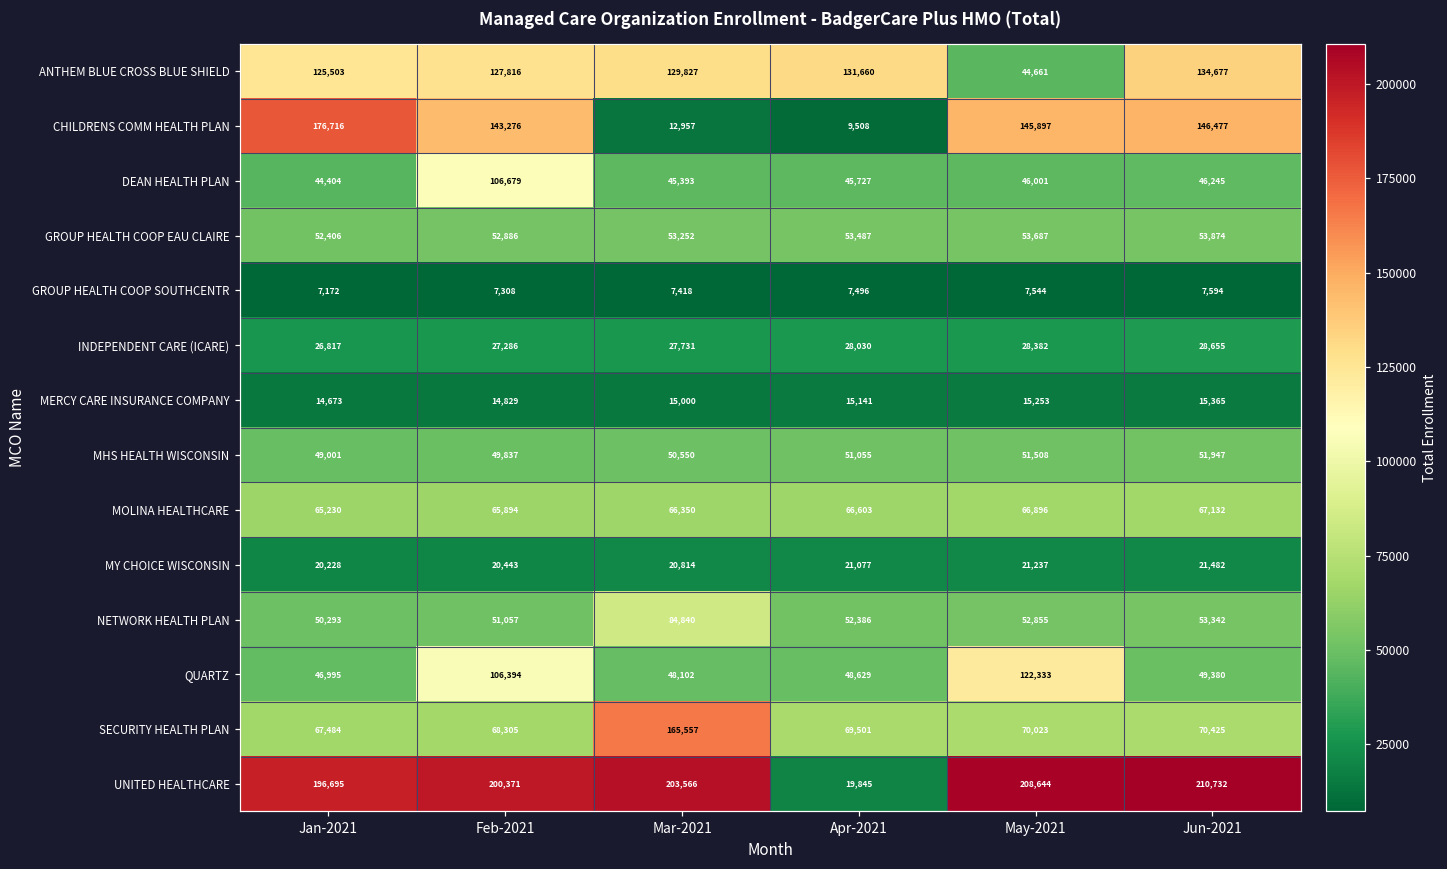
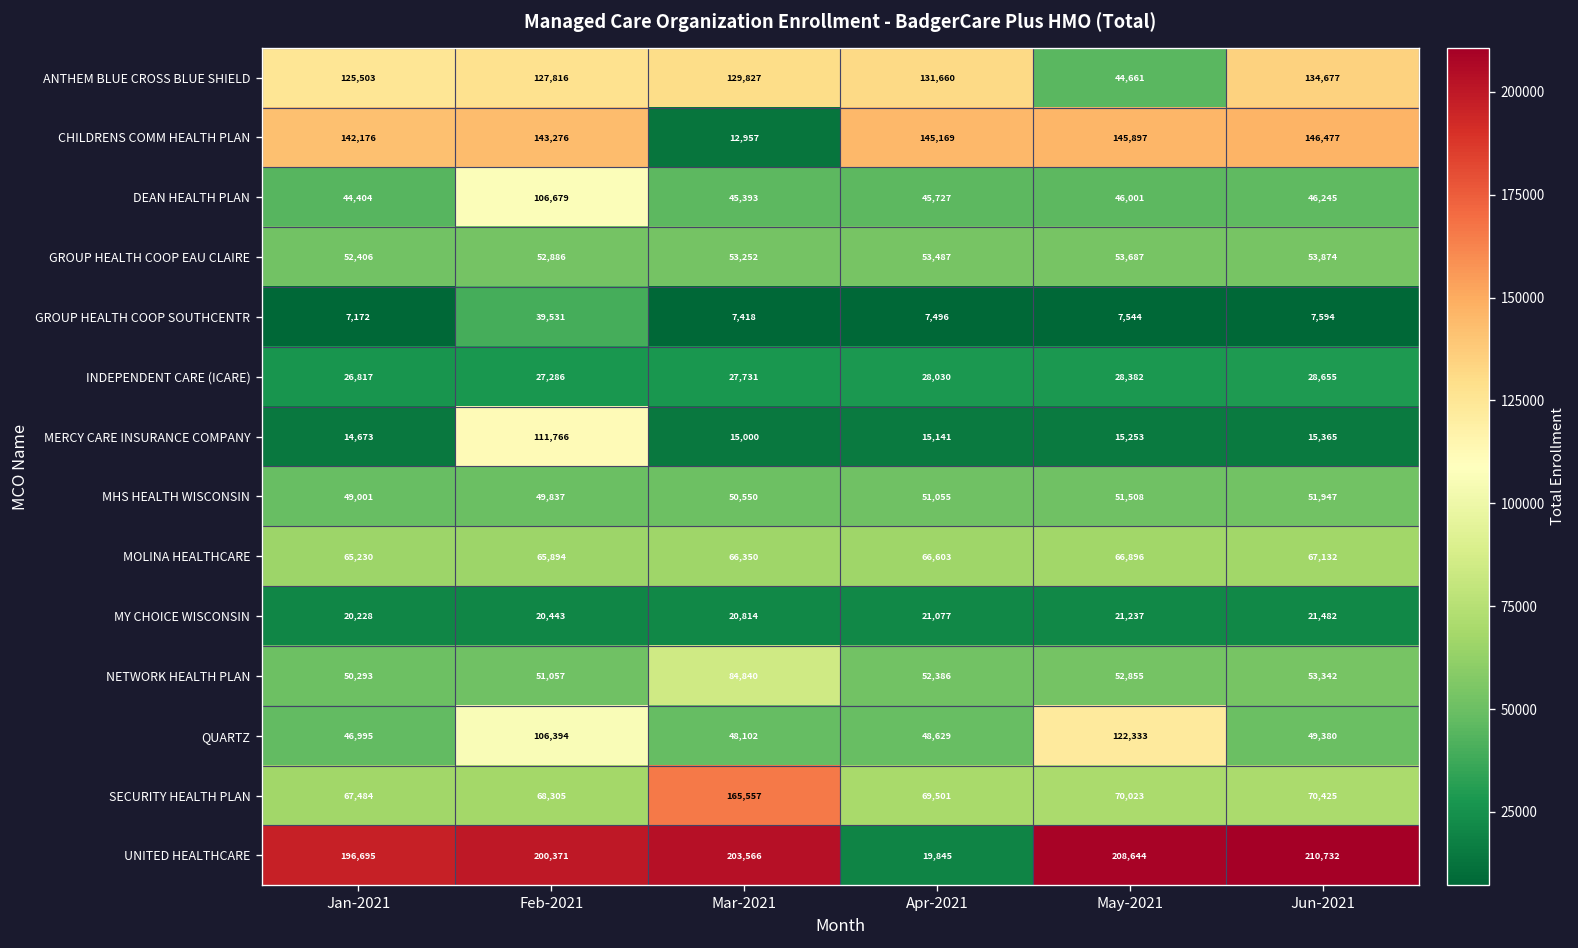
  {
    "ANTHEM BLUE CROSS BLUE SHIELD": {
      "Jan-2021": "125,503",
      "Feb-2021": "127,816",
      "Mar-2021": "129,827",
      "Apr-2021": "131,660",
      "May-2021": "44,661",
      "Jun-2021": "134,677"
    },
    "CHILDRENS COMM HEALTH PLAN": {
-     "Jan-2021": "176,716",
+     "Jan-2021": "142,176",
      "Feb-2021": "143,276",
      "Mar-2021": "12,957",
-     "Apr-2021": "9,508",
+     "Apr-2021": "145,169",
      "May-2021": "145,897",
      "Jun-2021": "146,477"
    },
    "DEAN HEALTH PLAN": {
      "Jan-2021": "44,404",
      "Feb-2021": "106,679",
      "Mar-2021": "45,393",
      "Apr-2021": "45,727",
      "May-2021": "46,001",
      "Jun-2021": "46,245"
    },
    "GROUP HEALTH COOP EAU CLAIRE": {
      "Jan-2021": "52,406",
      "Feb-2021": "52,886",
      "Mar-2021": "53,252",
      "Apr-2021": "53,487",
      "May-2021": "53,687",
      "Jun-2021": "53,874"
    },
    "GROUP HEALTH COOP SOUTHCENTR": {
      "Jan-2021": "7,172",
-     "Feb-2021": "7,308",
+     "Feb-2021": "39,531",
      "Mar-2021": "7,418",
      "Apr-2021": "7,496",
      "May-2021": "7,544",
      "Jun-2021": "7,594"
    },
    "INDEPENDENT CARE (ICARE)": {
      "Jan-2021": "26,817",
      "Feb-2021": "27,286",
      "Mar-2021": "27,731",
      "Apr-2021": "28,030",
      "May-2021": "28,382",
      "Jun-2021": "28,655"
    },
    "MERCY CARE INSURANCE COMPANY": {
      "Jan-2021": "14,673",
-     "Feb-2021": "14,829",
+     "Feb-2021": "111,766",
      "Mar-2021": "15,000",
      "Apr-2021": "15,141",
      "May-2021": "15,253",
      "Jun-2021": "15,365"
    },
    "MHS HEALTH WISCONSIN": {
      "Jan-2021": "49,001",
      "Feb-2021": "49,837",
      "Mar-2021": "50,550",
      "Apr-2021": "51,055",
      "May-2021": "51,508",
      "Jun-2021": "51,947"
    },
    "MOLINA HEALTHCARE": {
      "Jan-2021": "65,230",
      "Feb-2021": "65,894",
      "Mar-2021": "66,350",
      "Apr-2021": "66,603",
      "May-2021": "66,896",
      "Jun-2021": "67,132"
    },
    "MY CHOICE WISCONSIN": {
      "Jan-2021": "20,228",
      "Feb-2021": "20,443",
      "Mar-2021": "20,814",
      "Apr-2021": "21,077",
      "May-2021": "21,237",
      "Jun-2021": "21,482"
    },
    "NETWORK HEALTH PLAN": {
      "Jan-2021": "50,293",
      "Feb-2021": "51,057",
      "Mar-2021": "84,840",
      "Apr-2021": "52,386",
      "May-2021": "52,855",
      "Jun-2021": "53,342"
    },
    "QUARTZ": {
      "Jan-2021": "46,995",
      "Feb-2021": "106,394",
      "Mar-2021": "48,102",
      "Apr-2021": "48,629",
      "May-2021": "122,333",
      "Jun-2021": "49,380"
    },
    "SECURITY HEALTH PLAN": {
      "Jan-2021": "67,484",
      "Feb-2021": "68,305",
      "Mar-2021": "165,557",
      "Apr-2021": "69,501",
      "May-2021": "70,023",
      "Jun-2021": "70,425"
    },
    "UNITED HEALTHCARE": {
      "Jan-2021": "196,695",
      "Feb-2021": "200,371",
      "Mar-2021": "203,566",
      "Apr-2021": "19,845",
      "May-2021": "208,644",
      "Jun-2021": "210,732"
    }
  }
